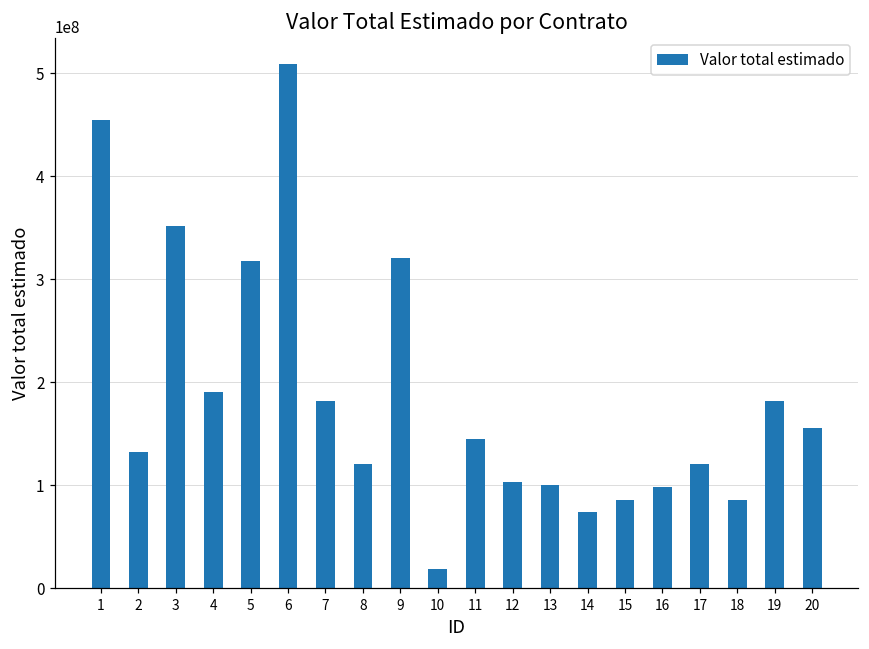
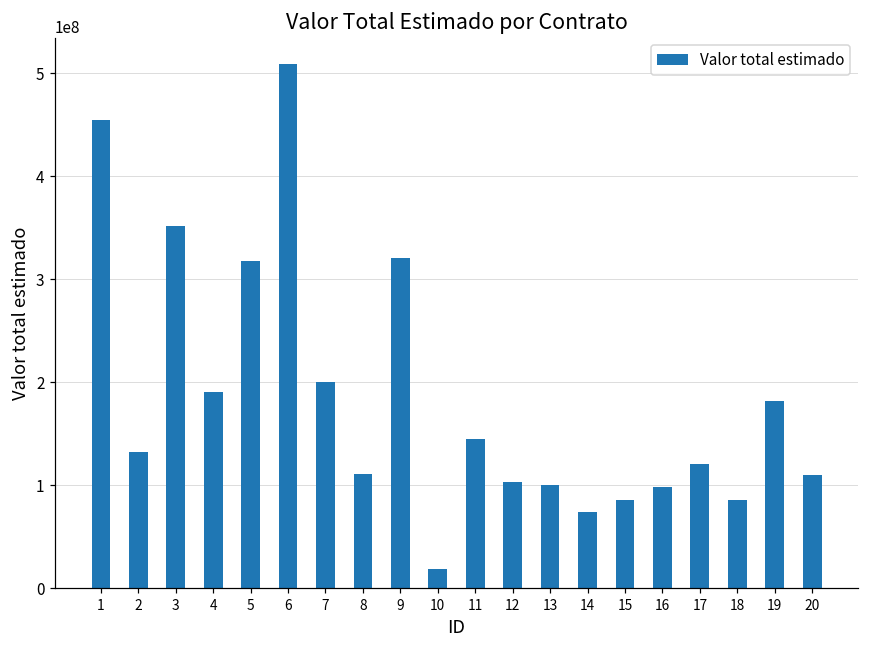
  {
    "1": 450000000,
    "2": 130000000,
    "3": 350000000,
    "4": 190000000,
    "5": 320000000,
    "6": 510000000,
-   "7": 180000000,
-   "8": 120000000,
+   "7": 200000000,
+   "8": 110000000,
    "9": 320000000,
    "10": 20000000,
    "11": 140000000,
    "12": 100000000,
    "13": 100000000,
    "14": 70000000,
    "15": 90000000,
    "16": 100000000,
    "17": 120000000,
    "18": 90000000,
    "19": 180000000,
-   "20": 160000000
+   "20": 110000000
  }
